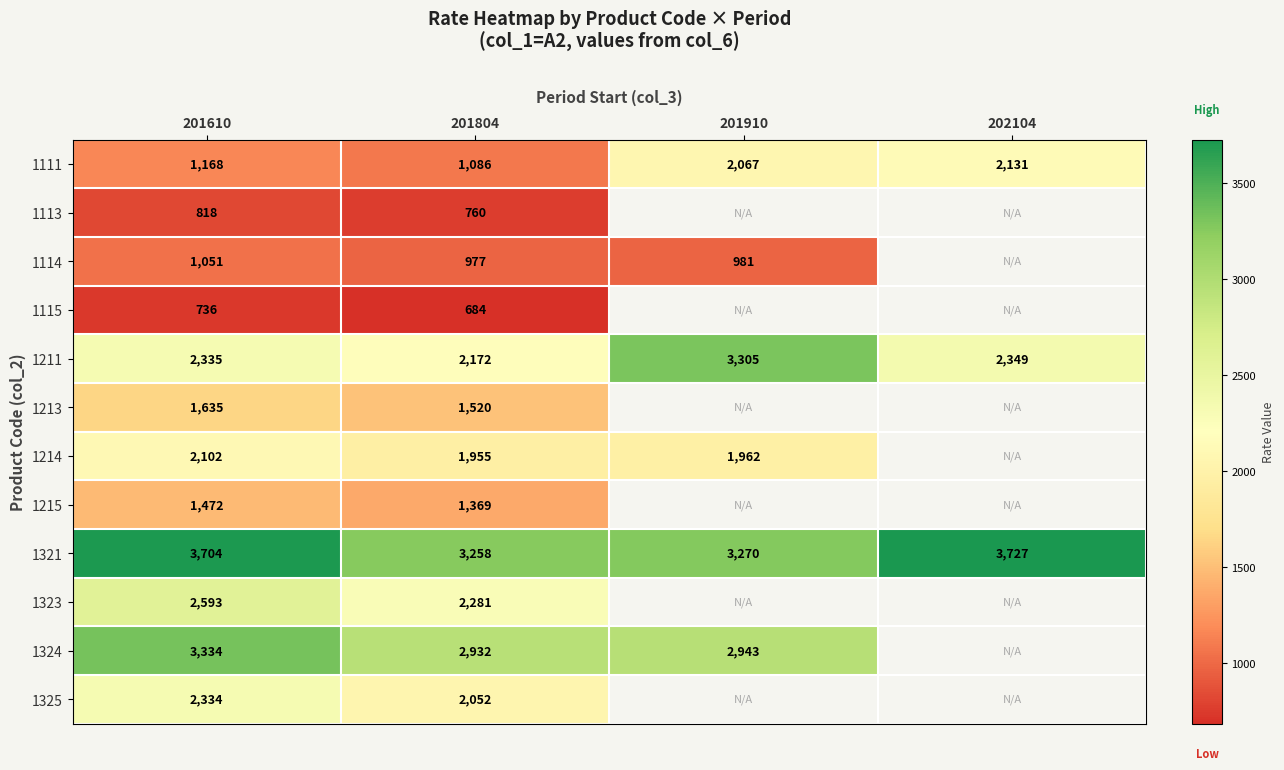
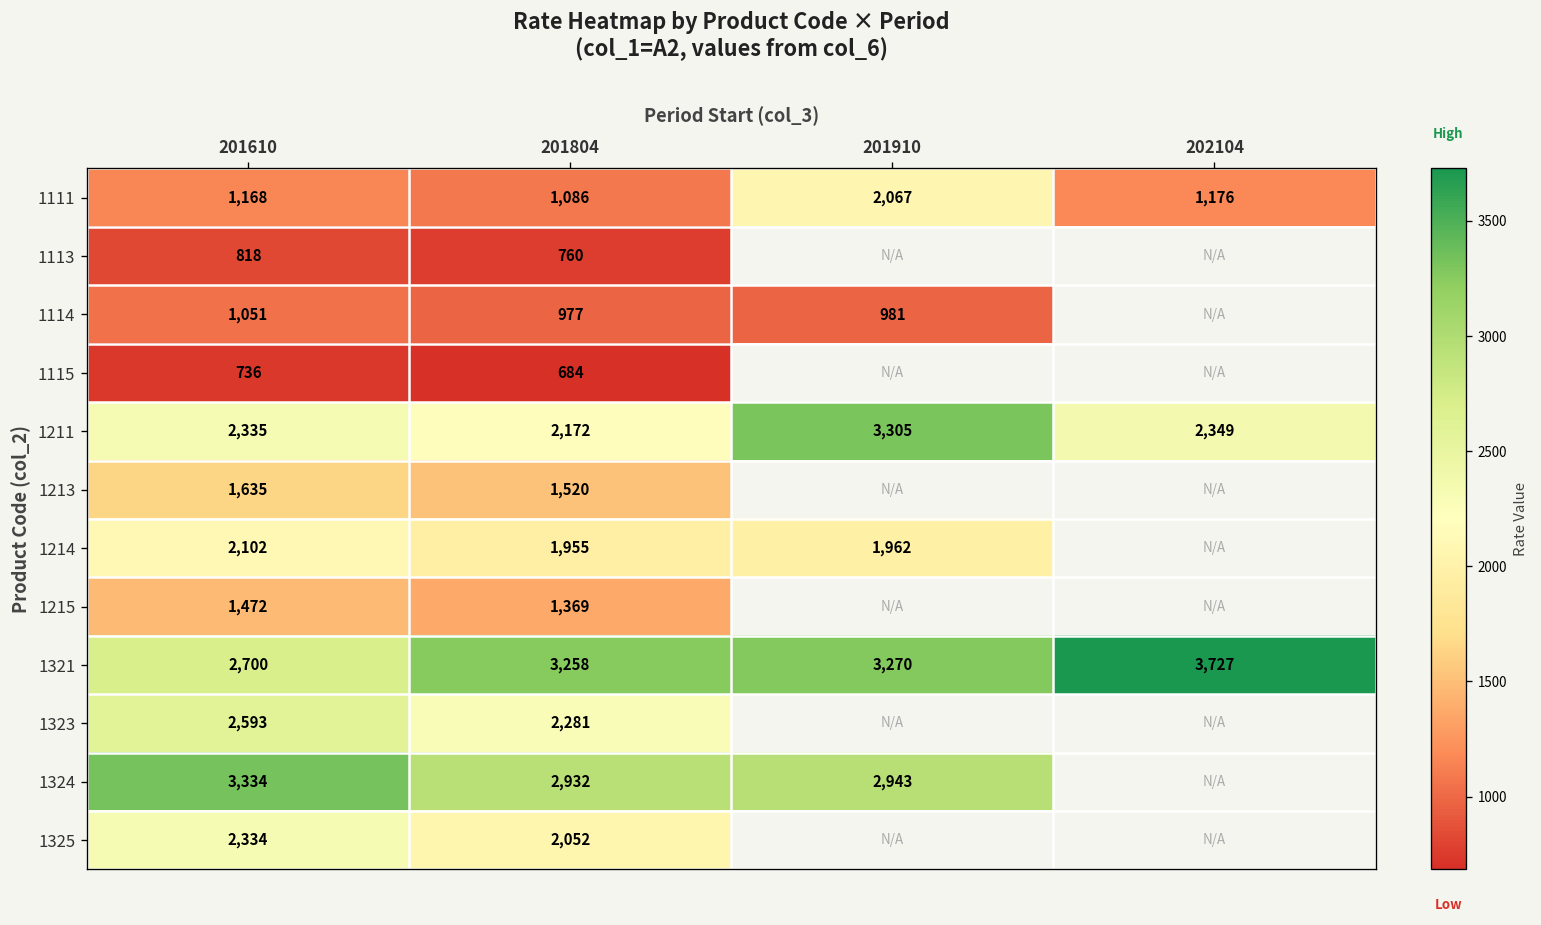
  {
    "1111": {
      "201610": "1,168",
      "201804": "1,086",
      "201910": "2,067",
-     "202104": "2,131"
+     "202104": "1,176"
    },
    "1113": {
      "201610": "818",
      "201804": "760"
    },
    "1114": {
      "201610": "1,051",
      "201804": "977",
      "201910": "981"
    },
    "1115": {
      "201610": "736",
      "201804": "684"
    },
    "1211": {
      "201610": "2,335",
      "201804": "2,172",
      "201910": "3,305",
      "202104": "2,349"
    },
    "1213": {
      "201610": "1,635",
      "201804": "1,520"
    },
    "1214": {
      "201610": "2,102",
      "201804": "1,955",
      "201910": "1,962"
    },
    "1215": {
      "201610": "1,472",
      "201804": "1,369"
    },
    "1321": {
-     "201610": "3,704",
+     "201610": "2,700",
      "201804": "3,258",
      "201910": "3,270",
      "202104": "3,727"
    },
    "1323": {
      "201610": "2,593",
      "201804": "2,281"
    },
    "1324": {
      "201610": "3,334",
      "201804": "2,932",
      "201910": "2,943"
    },
    "1325": {
      "201610": "2,334",
      "201804": "2,052"
    }
  }
